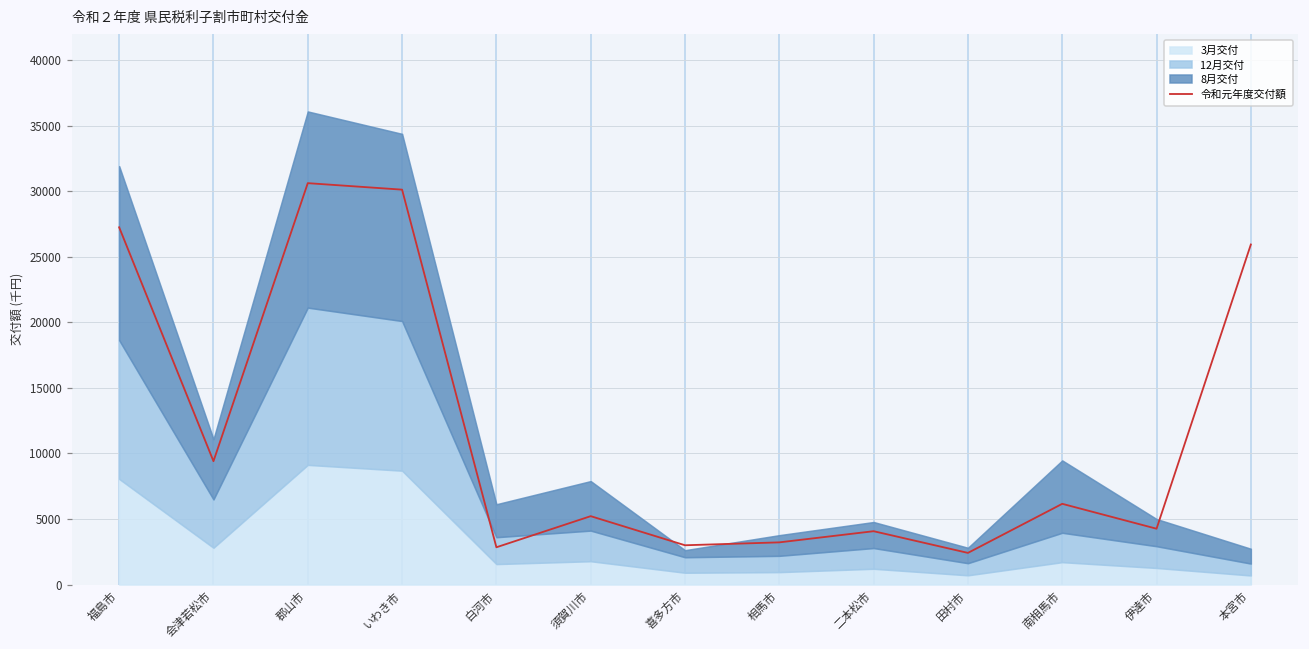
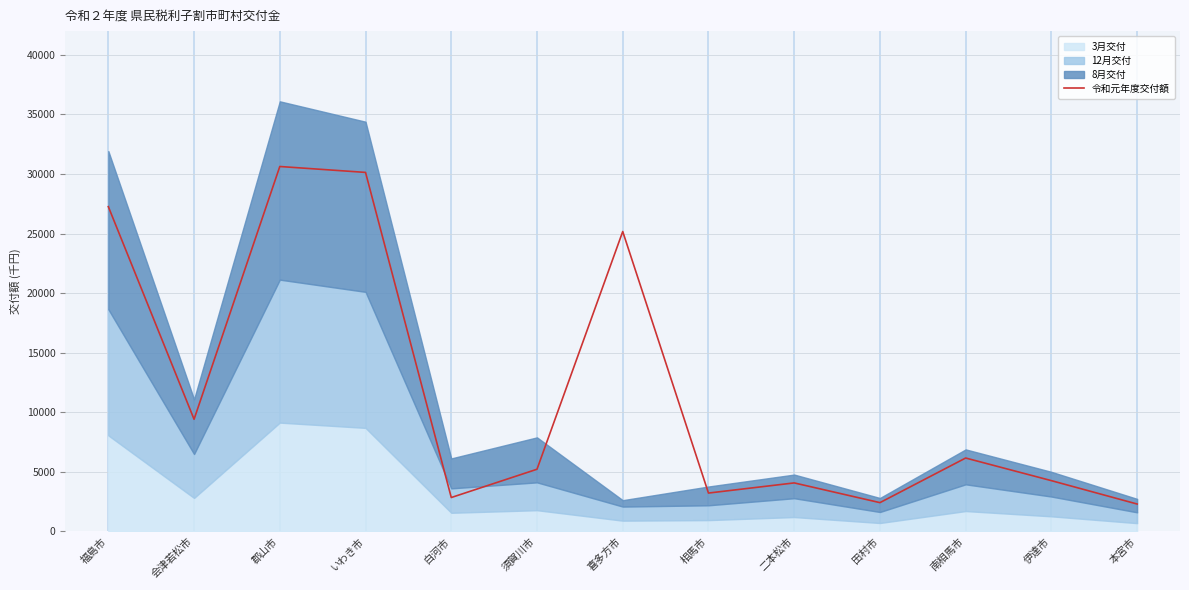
  {
    "令和元年度交付額": {
      "福島市": 27300,
      "会津若松市": 9400,
      "郡山市": 30600,
      "いわき市": 30100,
      "白河市": 2800,
      "須賀川市": 5200,
-     "喜多方市": 3000,
+     "喜多方市": 25200,
      "相馬市": 3200,
      "二本松市": 4100,
      "田村市": 2400,
      "南相馬市": 6200,
      "伊達市": 4300,
-     "本宮市": 26000
+     "本宮市": 2300
    },
    "8月交付": {
      "福島市": 13300,
      "会津若松市": 4600,
      "郡山市": 15000,
      "いわき市": 14300,
      "白河市": 2500,
      "須賀川市": 3800,
      "喜多方市": 500,
      "相馬市": 1600,
      "二本松市": 2000,
      "田村市": 1200,
-     "南相馬市": 5500,
+     "南相馬市": 2900,
      "伊達市": 2100,
      "本宮市": 1100
    }
  }
